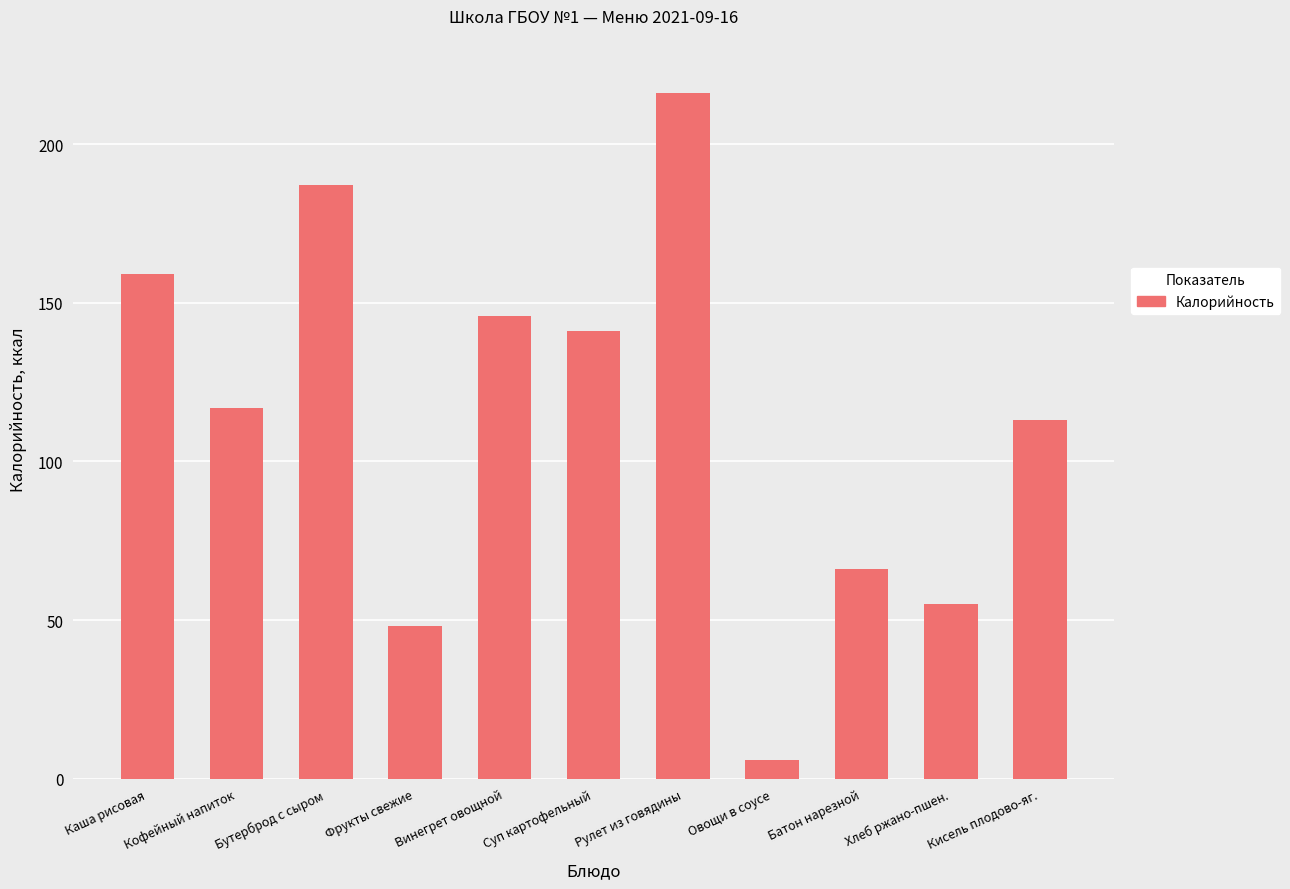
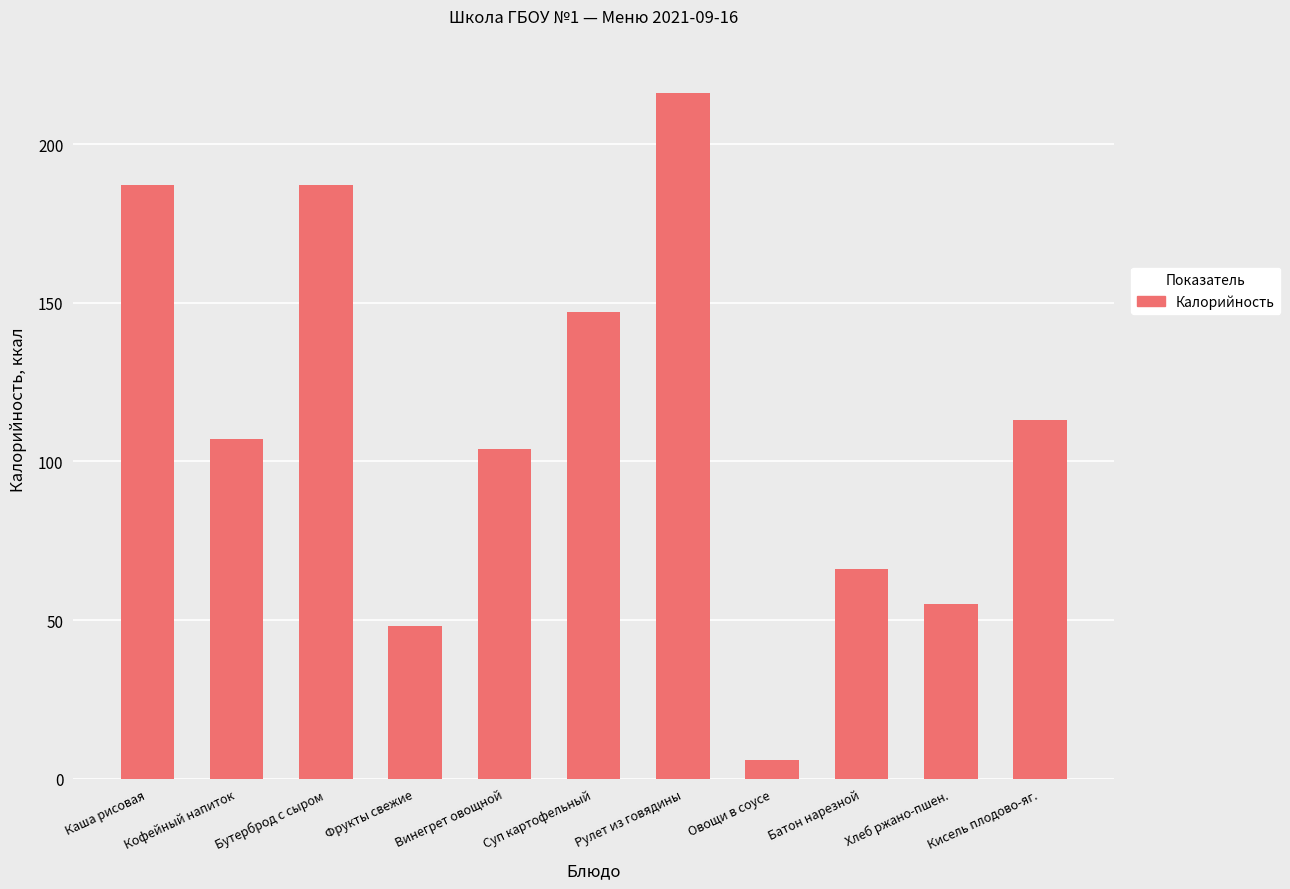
  {
-   "Каша рисовая": 159,
-   "Кофейный напиток": 117,
+   "Каша рисовая": 187,
+   "Кофейный напиток": 107,
    "Бутерброд с сыром": 187,
    "Фрукты свежие": 48,
-   "Винегрет овощной": 146,
-   "Суп картофельный": 141,
+   "Винегрет овощной": 104,
+   "Суп картофельный": 147,
    "Рулет из говядины": 216,
    "Овощи в соусе": 6,
    "Батон нарезной": 66,
    "Хлеб ржано-пшен.": 55,
    "Кисель плодово-яг.": 113
  }
